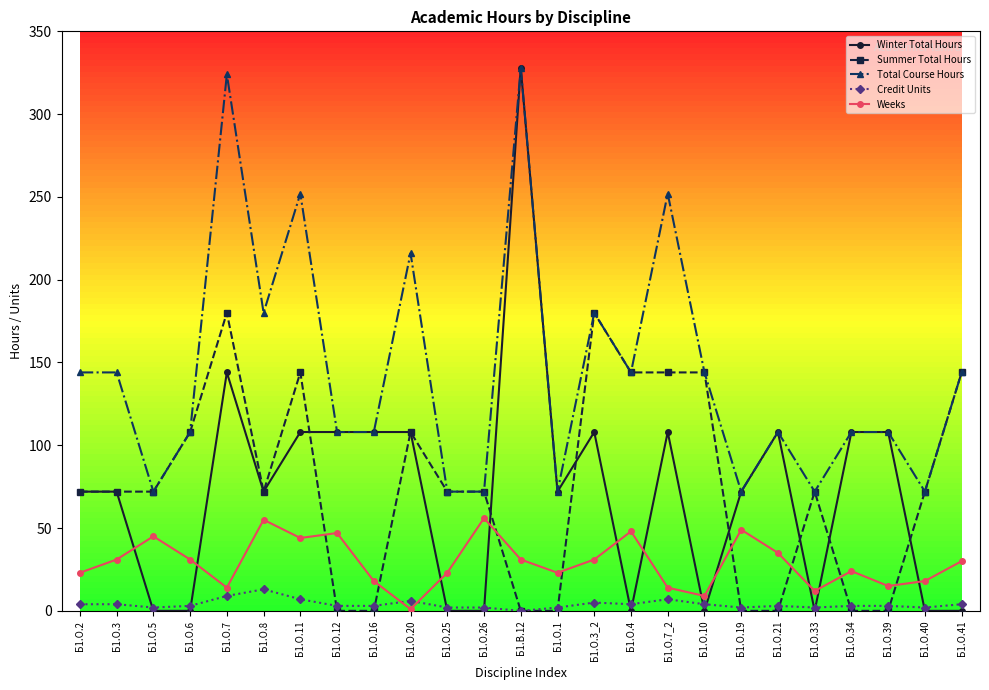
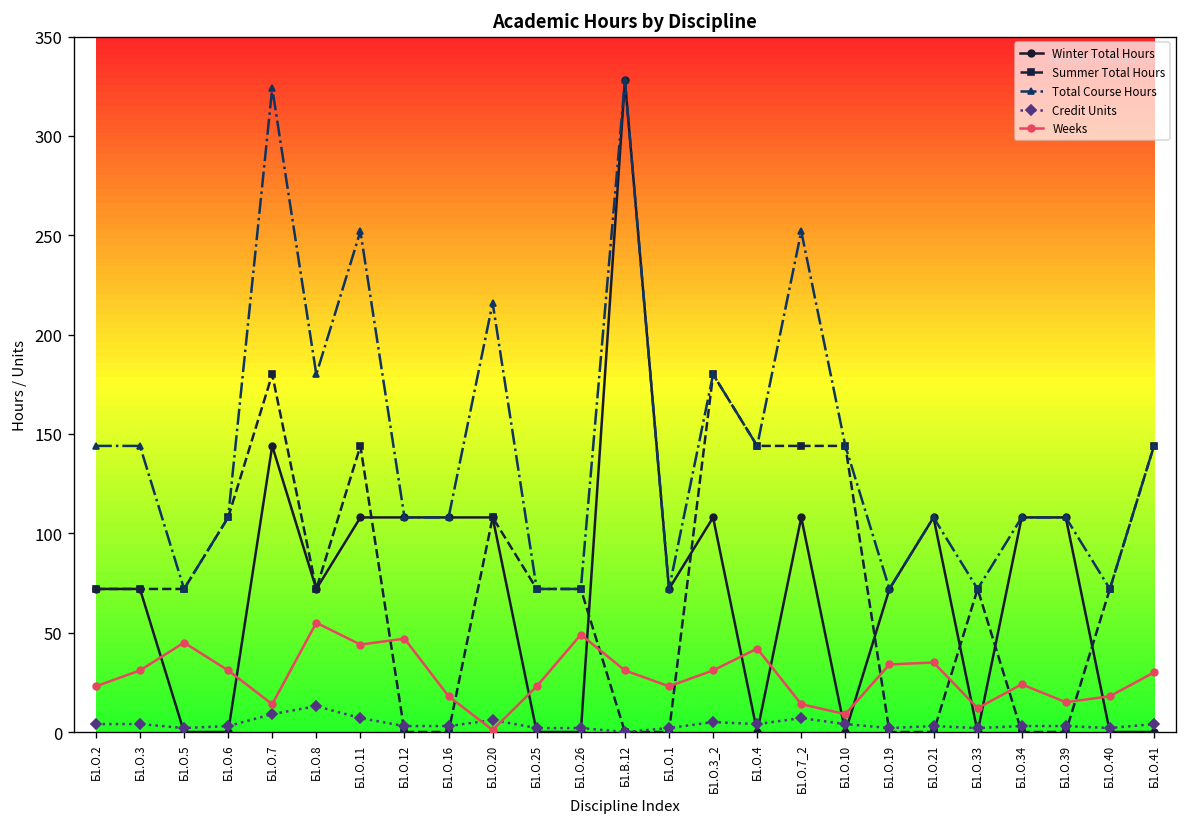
  {
    "Credit Units": {
      "Б1.О.2": 4,
      "Б1.О.3": 4,
      "Б1.О.5": 2,
      "Б1.О.6": 3,
      "Б1.О.7": 9,
      "Б1.О.8": 13,
      "Б1.О.11": 7,
      "Б1.О.12": 3,
      "Б1.О.16": 3,
      "Б1.О.20": 6,
      "Б1.О.25": 2,
      "Б1.О.26": 2,
      "Б1.О.1": 2,
      "Б1.О.3_2": 5,
      "Б1.О.4": 4,
      "Б1.О.7_2": 7,
      "Б1.О.10": 4,
      "Б1.О.19": 2,
      "Б1.О.21": 3,
      "Б1.О.33": 2,
      "Б1.О.34": 3,
      "Б1.О.39": 3,
      "Б1.О.40": 2,
      "Б1.О.41": 4
    },
    "Weeks": {
      "Б1.О.2": 23,
      "Б1.О.3": 31,
      "Б1.О.5": 45,
      "Б1.О.6": 31,
      "Б1.О.7": 14,
      "Б1.О.8": 55,
      "Б1.О.11": 44,
      "Б1.О.12": 47,
      "Б1.О.16": 18,
      "Б1.О.20": 1,
      "Б1.О.25": 23,
-     "Б1.О.26": 56,
+     "Б1.О.26": 49,
      "Б1.В.12": 31,
      "Б1.О.1": 23,
      "Б1.О.3_2": 31,
-     "Б1.О.4": 48,
+     "Б1.О.4": 42,
      "Б1.О.7_2": 14,
      "Б1.О.10": 9,
-     "Б1.О.19": 49,
+     "Б1.О.19": 34,
      "Б1.О.21": 35,
      "Б1.О.33": 12,
      "Б1.О.34": 24,
      "Б1.О.39": 15,
      "Б1.О.40": 18,
      "Б1.О.41": 30
    }
  }
